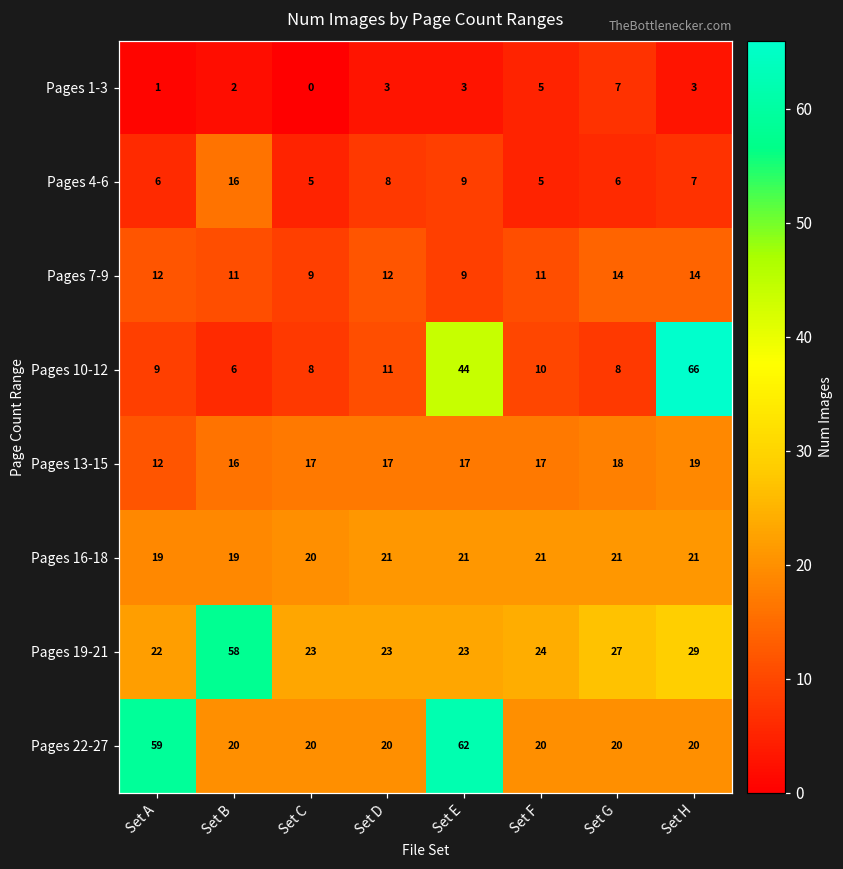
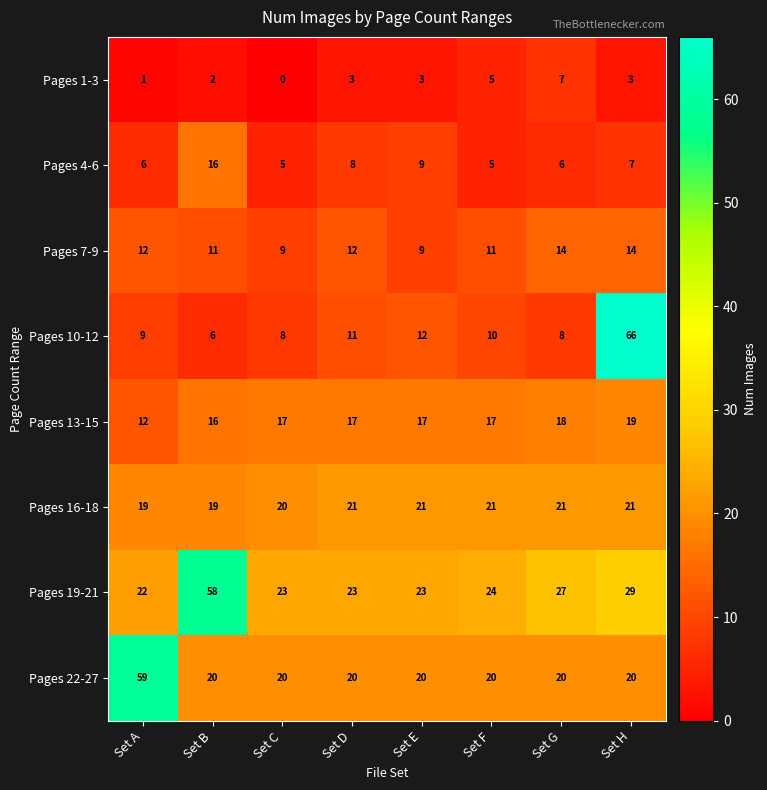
  {
    "Pages 1-3": {
      "Set A": 1,
      "Set B": 2,
      "Set C": 0,
      "Set D": 3,
      "Set E": 3,
      "Set F": 5,
      "Set G": 7,
      "Set H": 3
    },
    "Pages 4-6": {
      "Set A": 6,
      "Set B": 16,
      "Set C": 5,
      "Set D": 8,
      "Set E": 9,
      "Set F": 5,
      "Set G": 6,
      "Set H": 7
    },
    "Pages 7-9": {
      "Set A": 12,
      "Set B": 11,
      "Set C": 9,
      "Set D": 12,
      "Set E": 9,
      "Set F": 11,
      "Set G": 14,
      "Set H": 14
    },
    "Pages 10-12": {
      "Set A": 9,
      "Set B": 6,
      "Set C": 8,
      "Set D": 11,
-     "Set E": 44,
+     "Set E": 12,
      "Set F": 10,
      "Set G": 8,
      "Set H": 66
    },
    "Pages 13-15": {
      "Set A": 12,
      "Set B": 16,
      "Set C": 17,
      "Set D": 17,
      "Set E": 17,
      "Set F": 17,
      "Set G": 18,
      "Set H": 19
    },
    "Pages 16-18": {
      "Set A": 19,
      "Set B": 19,
      "Set C": 20,
      "Set D": 21,
      "Set E": 21,
      "Set F": 21,
      "Set G": 21,
      "Set H": 21
    },
    "Pages 19-21": {
      "Set A": 22,
      "Set B": 58,
      "Set C": 23,
      "Set D": 23,
      "Set E": 23,
      "Set F": 24,
      "Set G": 27,
      "Set H": 29
    },
    "Pages 22-27": {
      "Set A": 59,
      "Set B": 20,
      "Set C": 20,
      "Set D": 20,
-     "Set E": 62,
+     "Set E": 20,
      "Set F": 20,
      "Set G": 20,
      "Set H": 20
    }
  }
